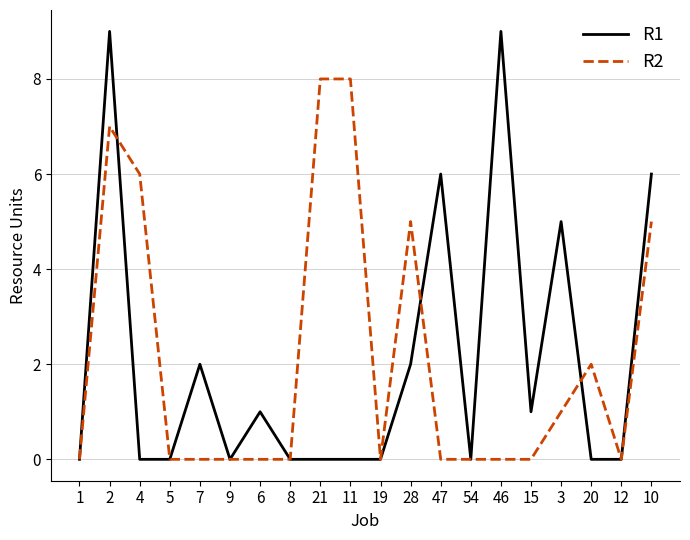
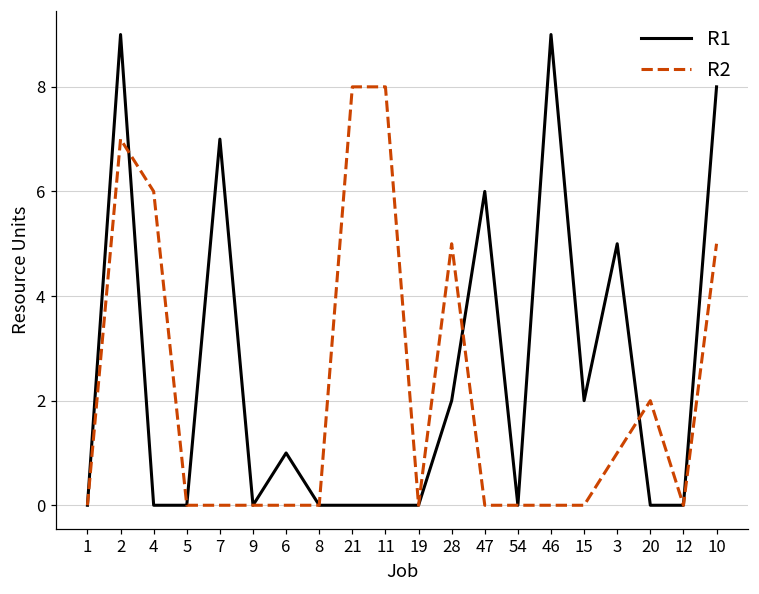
  {
    "R1": {
      "2": 9,
      "4": 0,
-     "7": 2,
+     "7": 7,
      "6": 1,
      "21": 0,
      "11": 0,
      "28": 2,
      "47": 6,
      "46": 9,
-     "15": 1,
+     "15": 2,
      "3": 5,
      "20": 0,
-     "10": 6
+     "10": 8
    },
    "R2": {
      "2": 7,
      "4": 6,
      "7": 0,
      "6": 0,
      "21": 8,
      "11": 8,
      "28": 5,
      "47": 0,
      "46": 0,
      "15": 0,
      "3": 1,
      "20": 2,
      "10": 5
    }
  }
